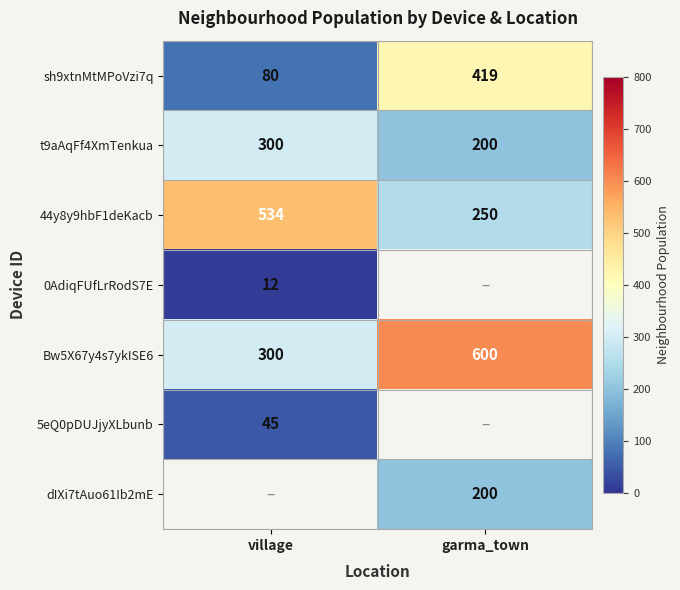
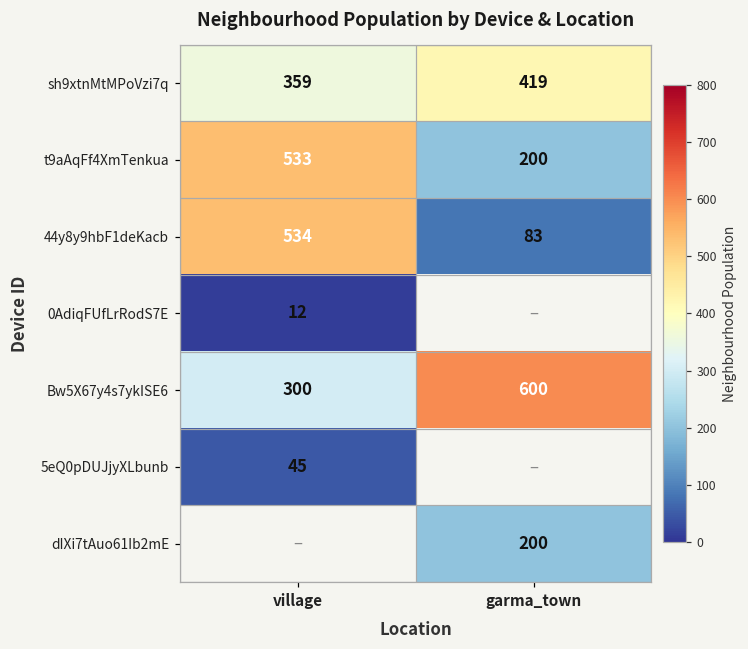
  {
    "sh9xtnMtMPoVzi7q": {
-     "village": 80,
+     "village": 359,
      "garma_town": 419
    },
    "t9aAqFf4XmTenkua": {
-     "village": 300,
+     "village": 533,
      "garma_town": 200
    },
    "44y8y9hbF1deKacb": {
      "village": 534,
-     "garma_town": 250
+     "garma_town": 83
    },
    "0AdiqFUfLrRodS7E": {
      "village": 12
    },
    "Bw5X67y4s7ykISE6": {
      "village": 300,
      "garma_town": 600
    },
    "5eQ0pDUJjyXLbunb": {
      "village": 45
    },
    "dIXi7tAuo61Ib2mE": {
      "garma_town": 200
    }
  }
